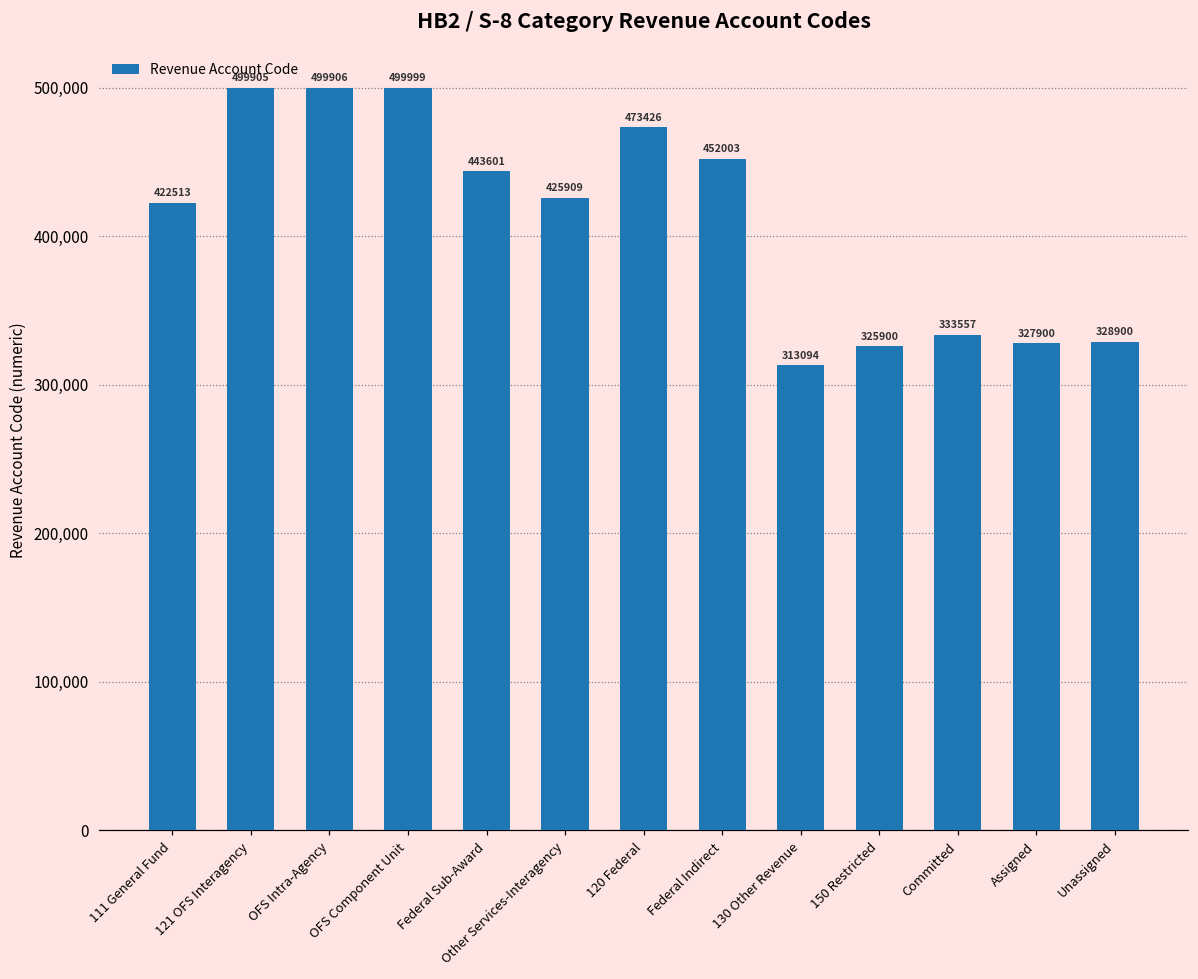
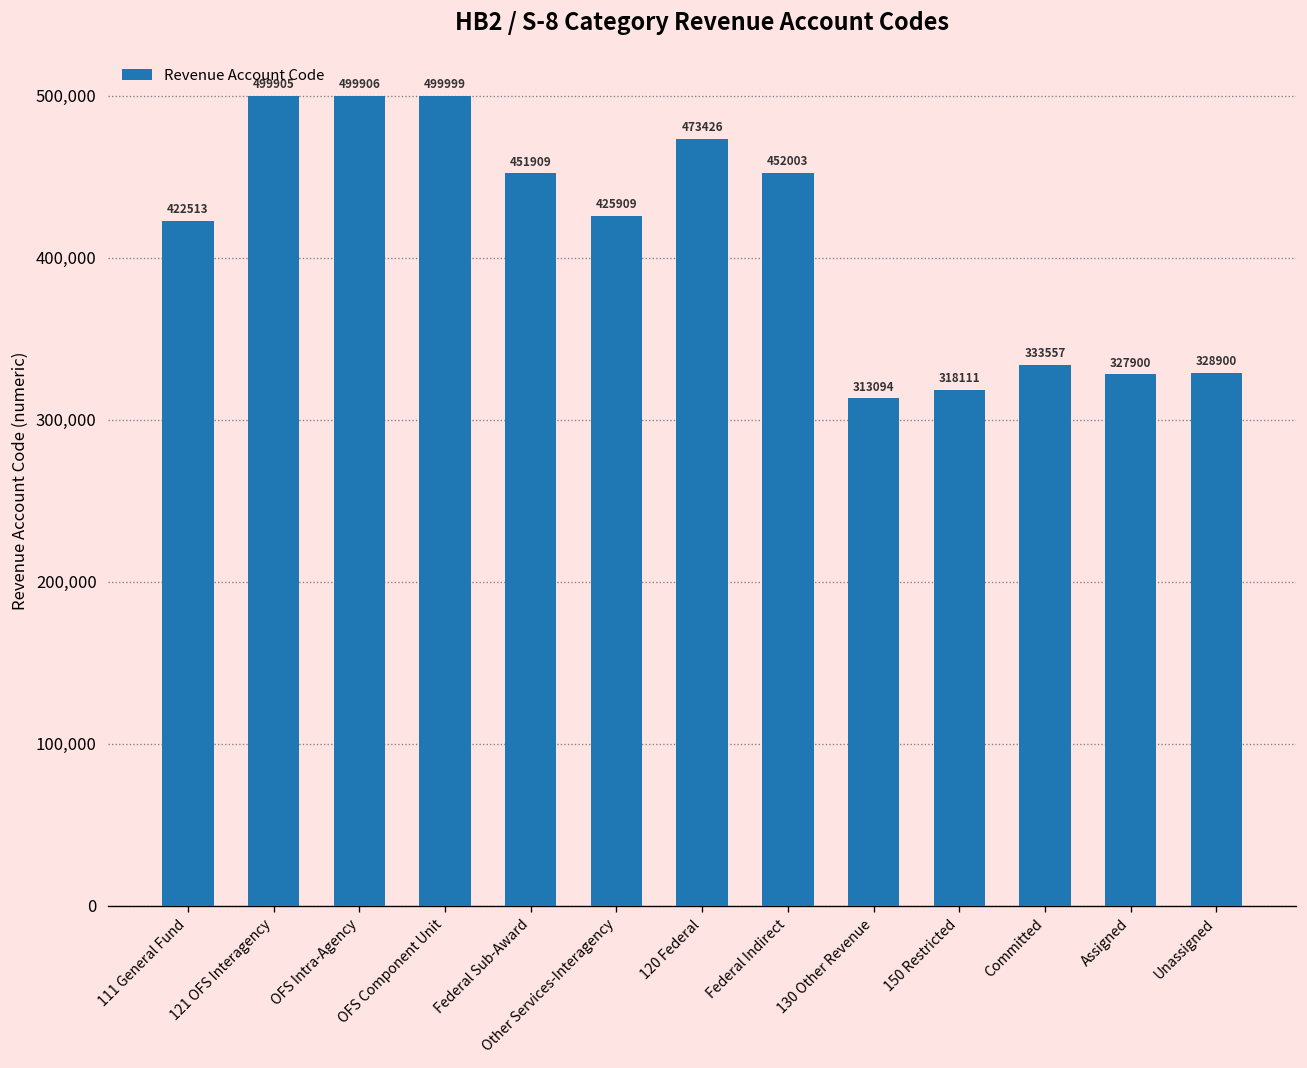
  {
    "111 General Fund": 422513,
    "121 OFS Interagency": 499905,
    "OFS Intra-Agency": 499906,
    "OFS Component Unit": 499999,
-   "Federal Sub-Award": 443601,
+   "Federal Sub-Award": 451909,
    "Other Services-Interagency": 425909,
    "120 Federal": 473426,
    "Federal Indirect": 452003,
    "130 Other Revenue": 313094,
-   "150 Restricted": 325900,
+   "150 Restricted": 318111,
    "Committed": 333557,
    "Assigned": 327900,
    "Unassigned": 328900
  }
